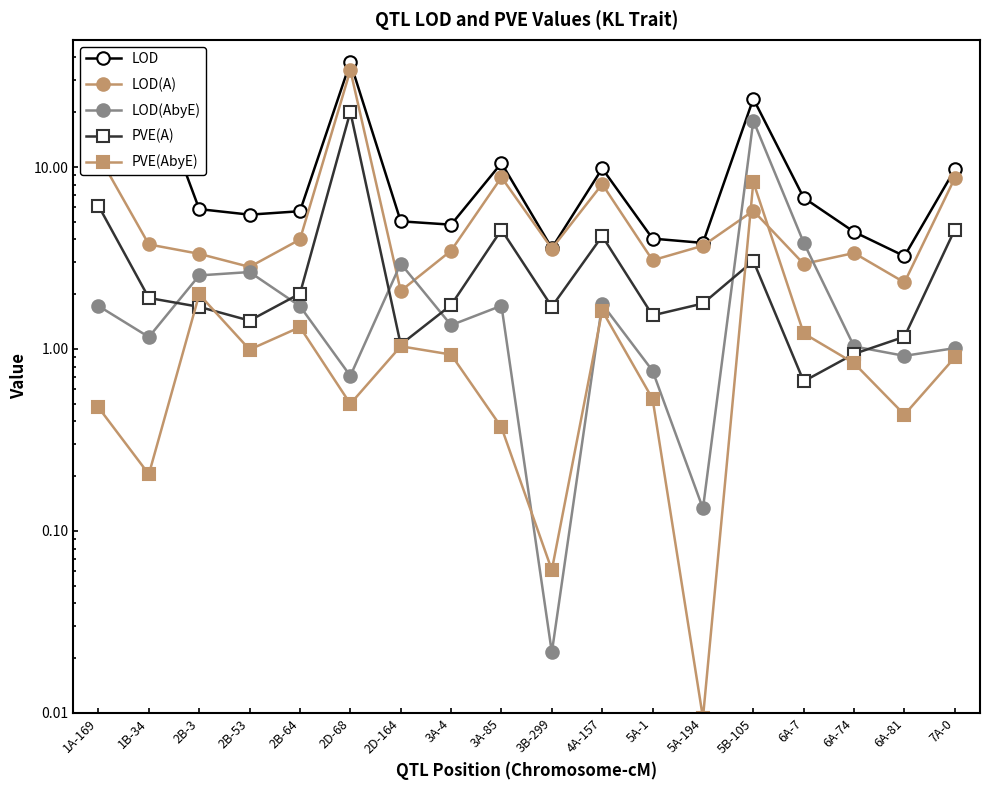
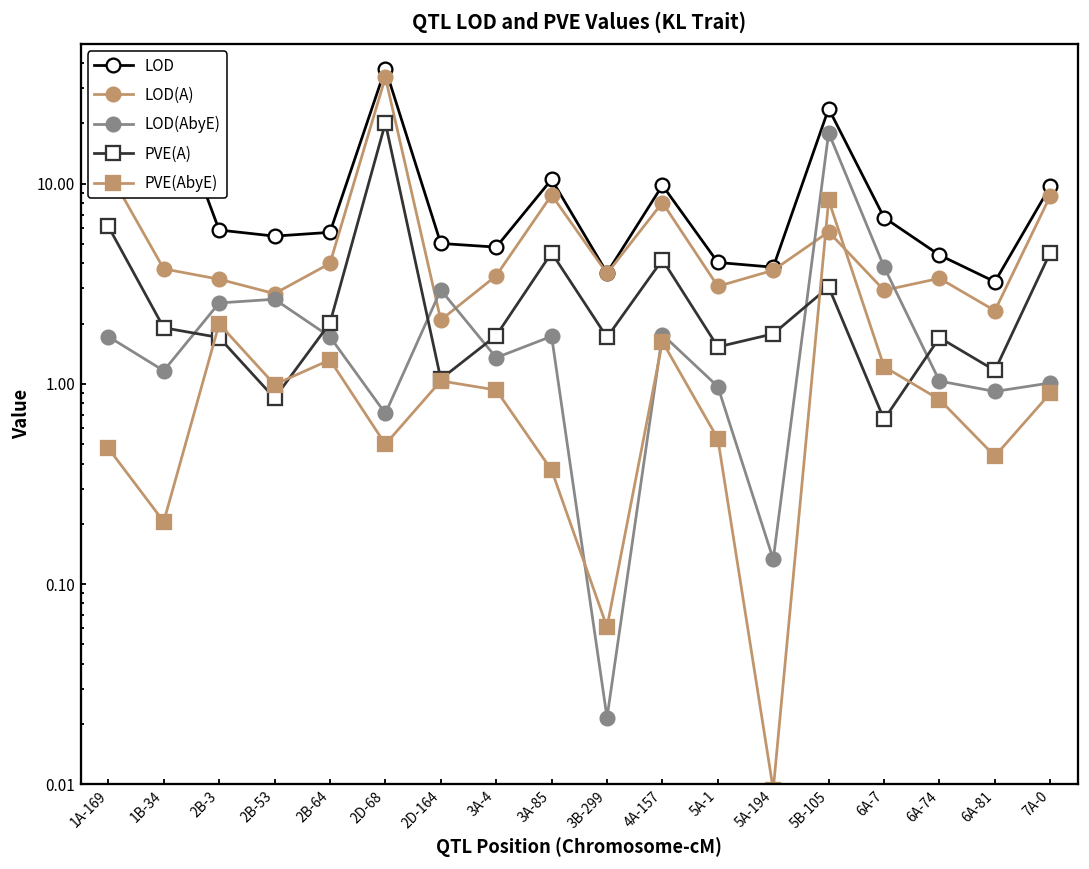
  {
    "LOD": {
      "2B-3": 5.9,
      "2B-53": 5.5,
      "2B-64": 5.7,
      "2D-68": 38,
      "2D-164": 5.0,
      "3A-4": 4.8,
      "3A-85": 11,
      "4A-157": 10,
      "5A-1": 4.0,
      "5A-194": 3.8,
      "5B-105": 24,
      "6A-7": 6.8,
      "6A-74": 4.4,
      "6A-81": 3.2,
      "7A-0": 10
    },
    "LOD(AbyE)": {
      "1A-169": 1.7,
      "1B-34": 1.2,
      "2B-3": 2.5,
      "2B-53": 2.6,
      "2B-64": 1.7,
      "2D-68": 0.71,
      "2D-164": 2.9,
      "3A-4": 1.4,
      "3A-85": 1.7,
      "3B-299": 0.022,
      "4A-157": 1.8,
-     "5A-1": 0.76,
+     "5A-1": 1.0,
      "5A-194": 0.13,
      "5B-105": 18,
      "6A-7": 3.8,
      "6A-74": 1.0,
      "6A-81": 0.9,
      "7A-0": 1.0
    },
    "PVE(A)": {
      "1A-169": 6.1,
      "1B-34": 1.9,
      "2B-3": 1.7,
-     "2B-53": 1.4,
+     "2B-53": 0.8,
      "2B-64": 2.0,
      "2D-68": 20,
      "3A-4": 1.7,
      "3A-85": 4.5,
      "3B-299": 1.7,
      "4A-157": 4.2,
      "5A-1": 1.5,
      "5A-194": 1.8,
      "5B-105": 3.0,
      "6A-7": 0.66,
-     "6A-74": 0.9,
+     "6A-74": 1.7,
      "6A-81": 1.2,
      "7A-0": 4.5
    }
  }
